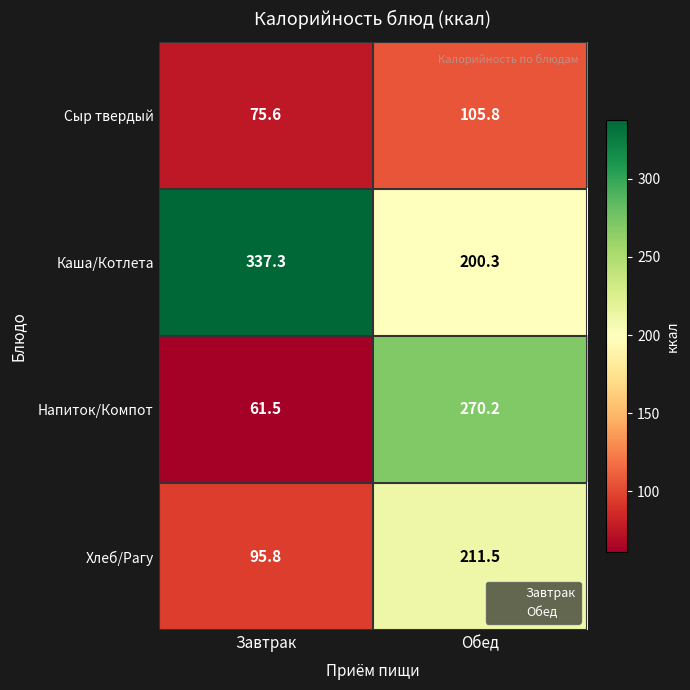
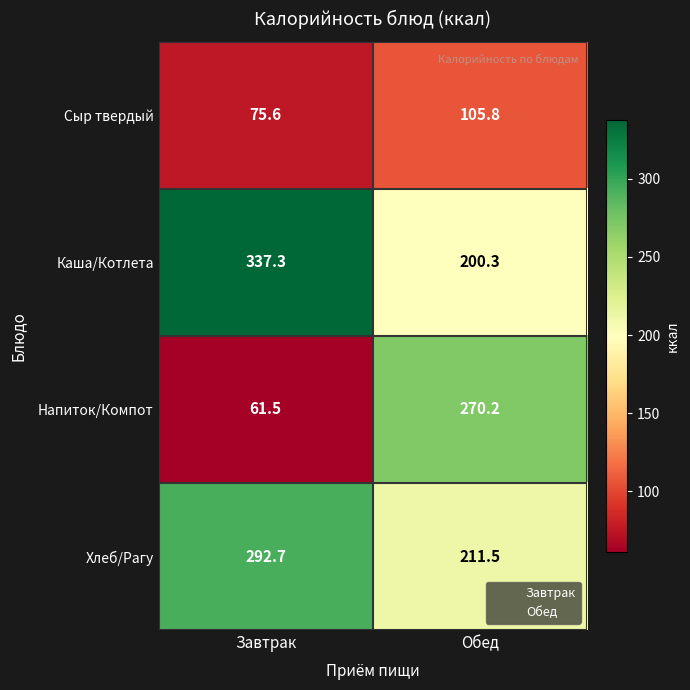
  {
    "Сыр твердый": {
      "Завтрак": 75.6
    },
    "Каша/Котлета": {
      "Завтрак": 337.3,
      "Обед": 200.3
    },
    "Напиток/Компот": {
      "Завтрак": 61.5,
      "Обед": 270.2
    },
    "Хлеб/Рагу": {
-     "Завтрак": 95.8,
+     "Завтрак": 292.7,
      "Обед": 211.5
    }
  }
